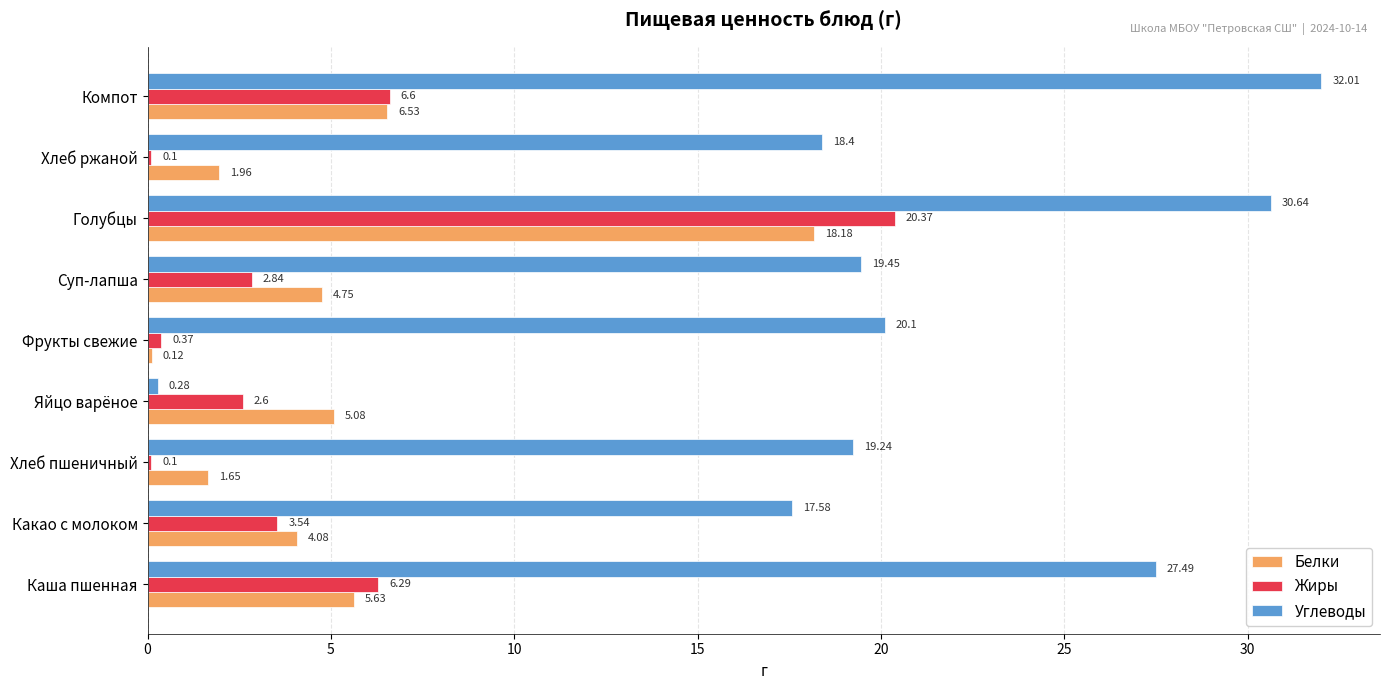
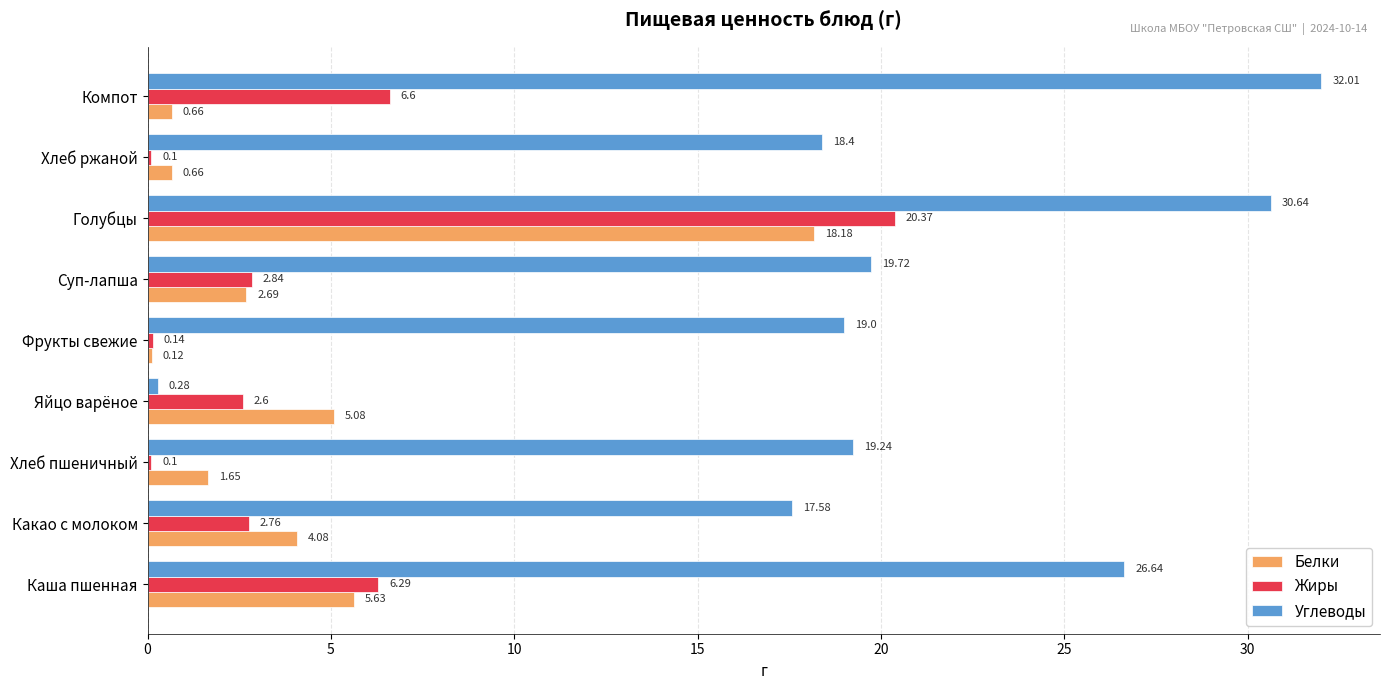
  {
    "Белки": {
-     "Компот": 6.53,
-     "Хлеб ржаной": 1.96,
+     "Компот": 0.66,
+     "Хлеб ржаной": 0.66,
      "Голубцы": 18.18,
-     "Суп-лапша": 4.75,
+     "Суп-лапша": 2.69,
      "Фрукты свежие": 0.12,
      "Яйцо варёное": 5.08,
      "Хлеб пшеничный": 1.65,
      "Какао с молоком": 4.08,
      "Каша пшенная": 5.63
    },
    "Жиры": {
      "Компот": 6.6,
      "Хлеб ржаной": 0.1,
      "Голубцы": 20.37,
      "Суп-лапша": 2.84,
-     "Фрукты свежие": 0.37,
+     "Фрукты свежие": 0.14,
      "Яйцо варёное": 2.6,
      "Хлеб пшеничный": 0.1,
-     "Какао с молоком": 3.54,
+     "Какао с молоком": 2.76,
      "Каша пшенная": 6.29
    },
    "Углеводы": {
      "Компот": 32.01,
      "Хлеб ржаной": 18.4,
      "Голубцы": 30.64,
-     "Суп-лапша": 19.45,
-     "Фрукты свежие": 20.1,
+     "Суп-лапша": 19.72,
+     "Фрукты свежие": 19.0,
      "Яйцо варёное": 0.28,
      "Хлеб пшеничный": 19.24,
      "Какао с молоком": 17.58,
-     "Каша пшенная": 27.49
+     "Каша пшенная": 26.64
    }
  }
